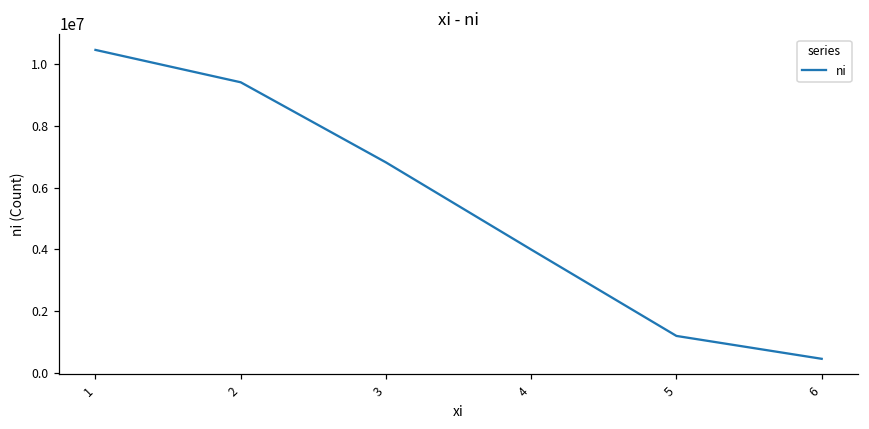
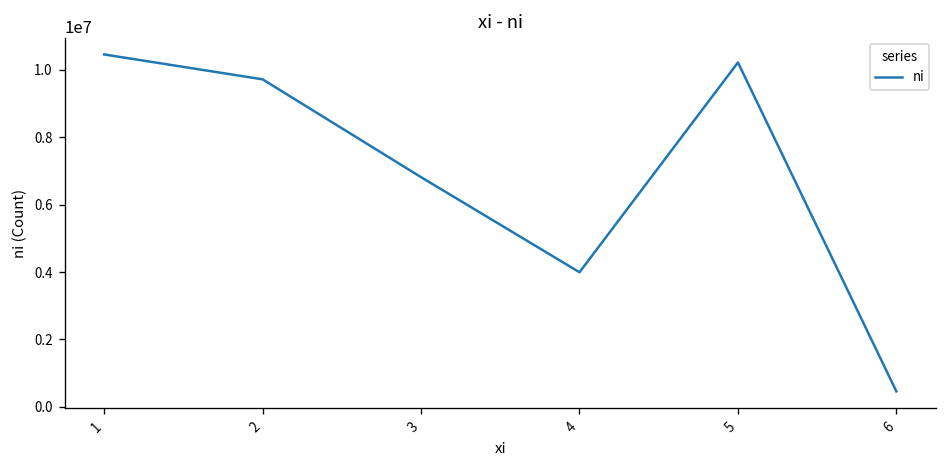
  {
    "1": 10500000,
-   "2": 9400000,
+   "2": 9700000,
    "3": 6800000,
    "4": 4000000,
-   "5": 1200000,
+   "5": 10200000,
    "6": 500000
  }
